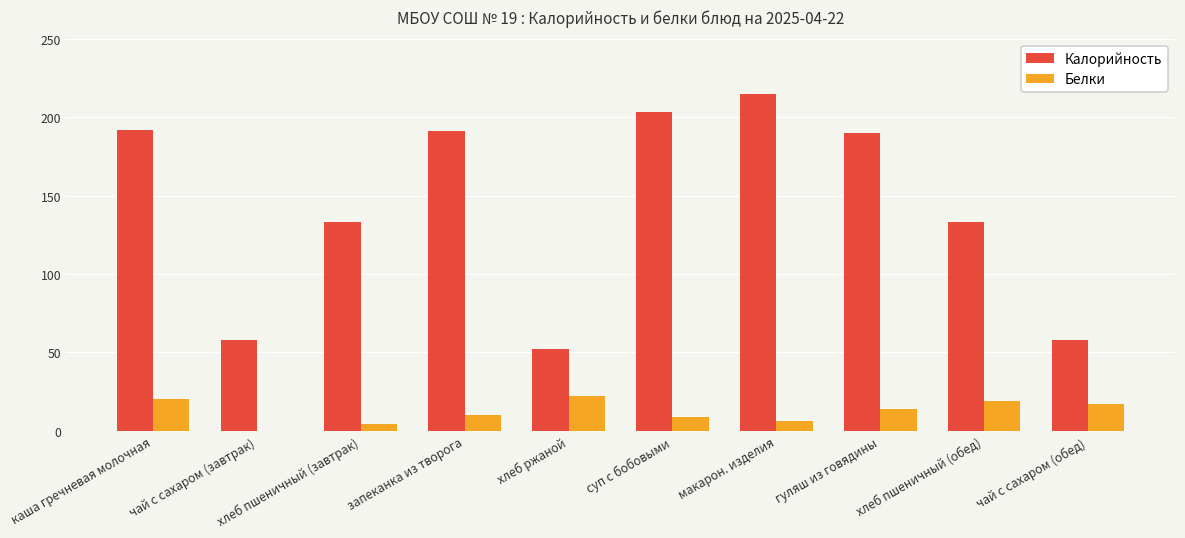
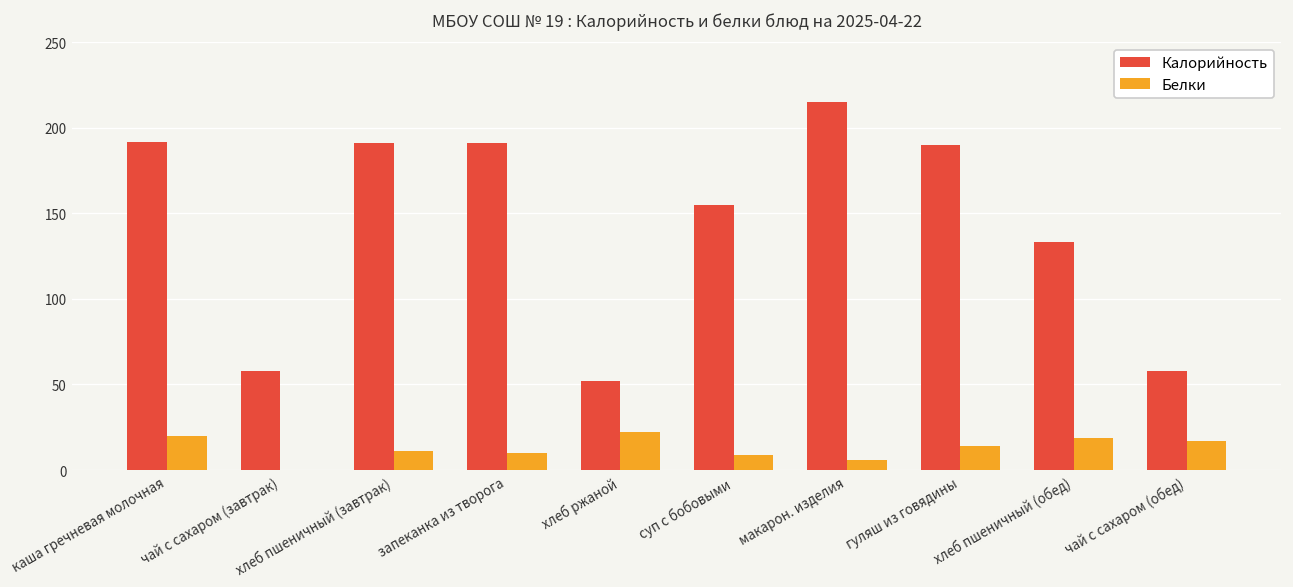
  {
    "Калорийность": {
      "каша гречневая молочная": 192,
      "чай с сахаром (завтрак)": 58,
-     "хлеб пшеничный (завтрак)": 133,
+     "хлеб пшеничный (завтрак)": 191,
      "запеканка из творога": 191,
      "хлеб ржаной": 52,
-     "суп с бобовыми": 203,
+     "суп с бобовыми": 155,
      "макарон. изделия": 215,
      "гуляш из говядины": 190,
      "хлеб пшеничный (обед)": 133,
      "чай с сахаром (обед)": 58
    },
    "Белки": {
      "каша гречневая молочная": 20,
      "чай с сахаром (завтрак)": 0,
-     "хлеб пшеничный (завтрак)": 4,
+     "хлеб пшеничный (завтрак)": 11,
      "запеканка из творога": 10,
      "хлеб ржаной": 22,
      "суп с бобовыми": 9,
      "макарон. изделия": 6,
      "гуляш из говядины": 14,
      "хлеб пшеничный (обед)": 19,
      "чай с сахаром (обед)": 17
    }
  }
